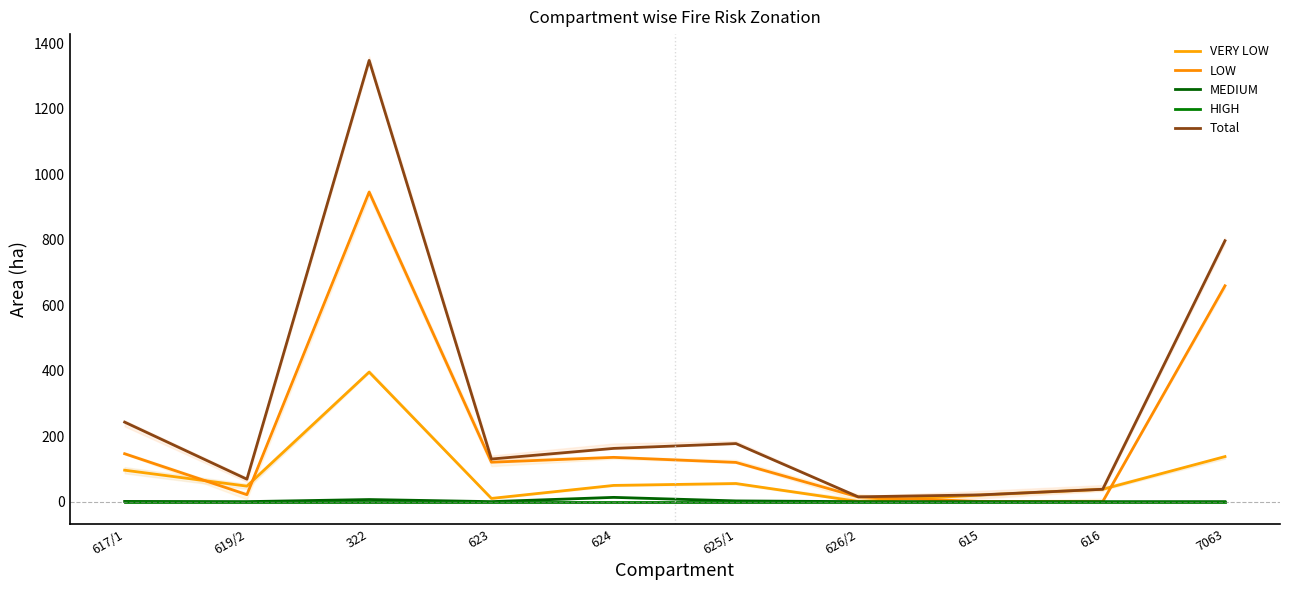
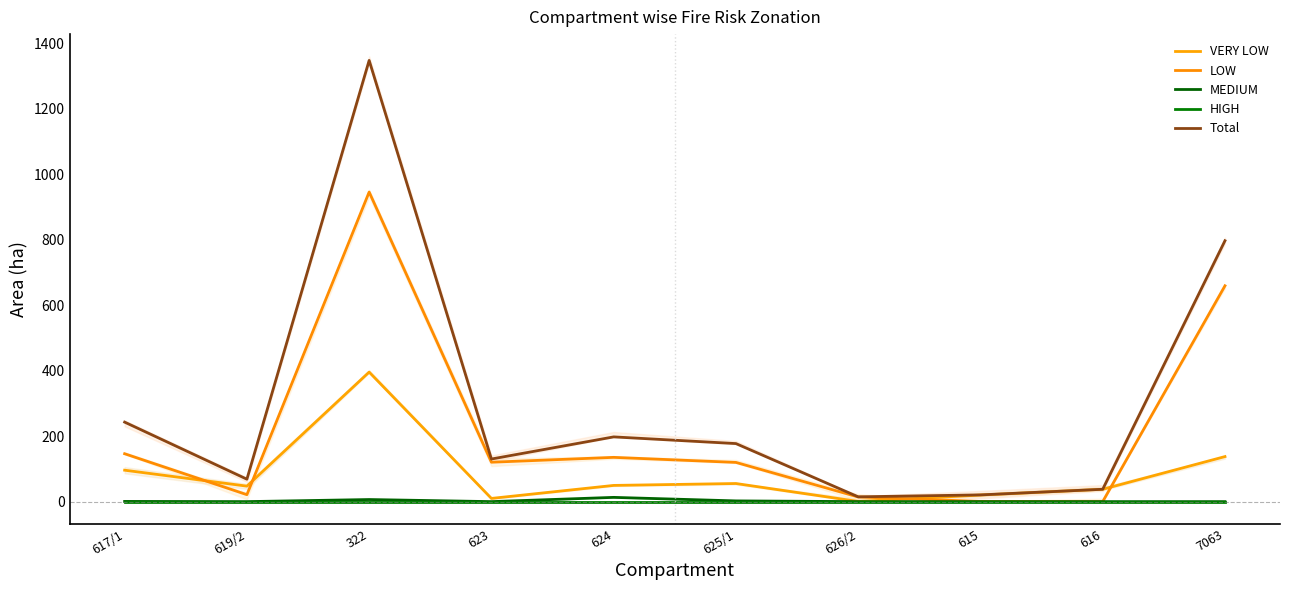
  {
    "Total": {
      "322": 1350,
-     "624": 160,
+     "624": 200,
      "625/1": 180,
      "7063": 800
    }
  }
